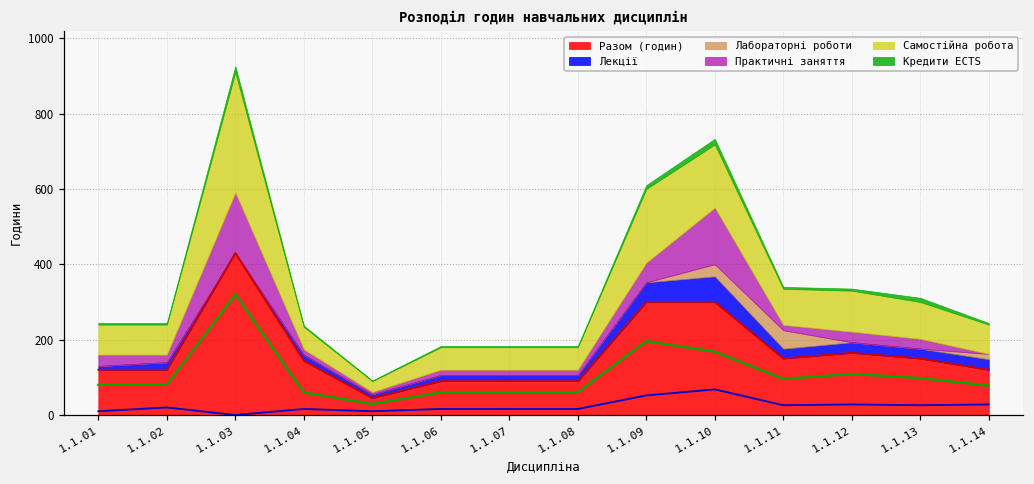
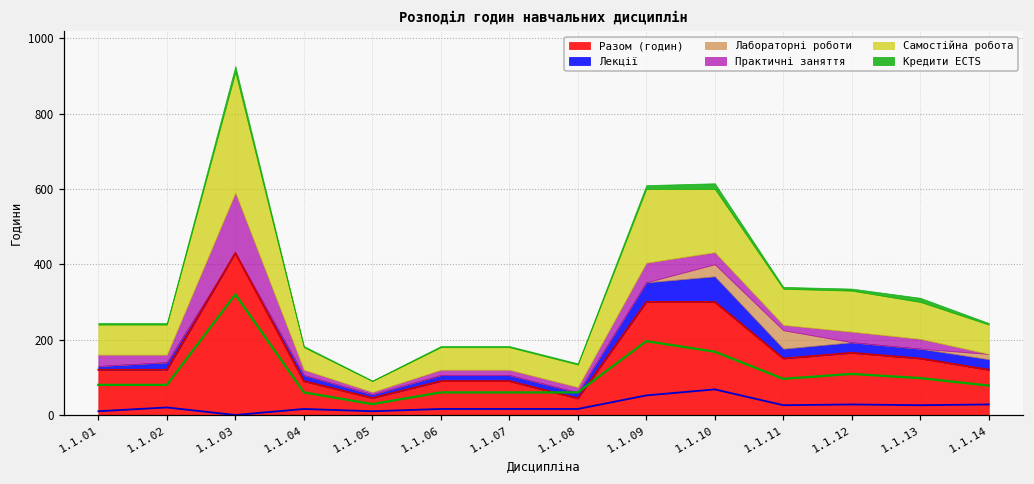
  {
    "Разом (годин)": {
      "1.1.01": 120,
      "1.1.02": 120,
-     "1.1.04": 140,
+     "1.1.04": 90,
      "1.1.05": 50,
      "1.1.06": 90,
      "1.1.07": 90,
-     "1.1.08": 90,
+     "1.1.08": 40,
      "1.1.09": 300,
      "1.1.10": 300,
      "1.1.11": 150,
      "1.1.12": 170,
      "1.1.13": 150,
      "1.1.14": 120
    },
    "Лабораторні роботи": {
      "1.1.10": 30,
      "1.1.11": 50
    },
    "Практичні заняття": {
      "1.1.01": 30,
      "1.1.02": 20,
      "1.1.03": 160,
      "1.1.04": 10,
      "1.1.06": 10,
      "1.1.07": 10,
      "1.1.08": 10,
      "1.1.09": 50,
-     "1.1.10": 150,
+     "1.1.10": 30,
      "1.1.11": 10,
      "1.1.12": 30,
      "1.1.13": 30
    },
    "Самостійна робота": {
      "1.1.03": 320,
      "1.1.09": 200,
      "1.1.10": 170,
      "1.1.13": 100
    }
  }
